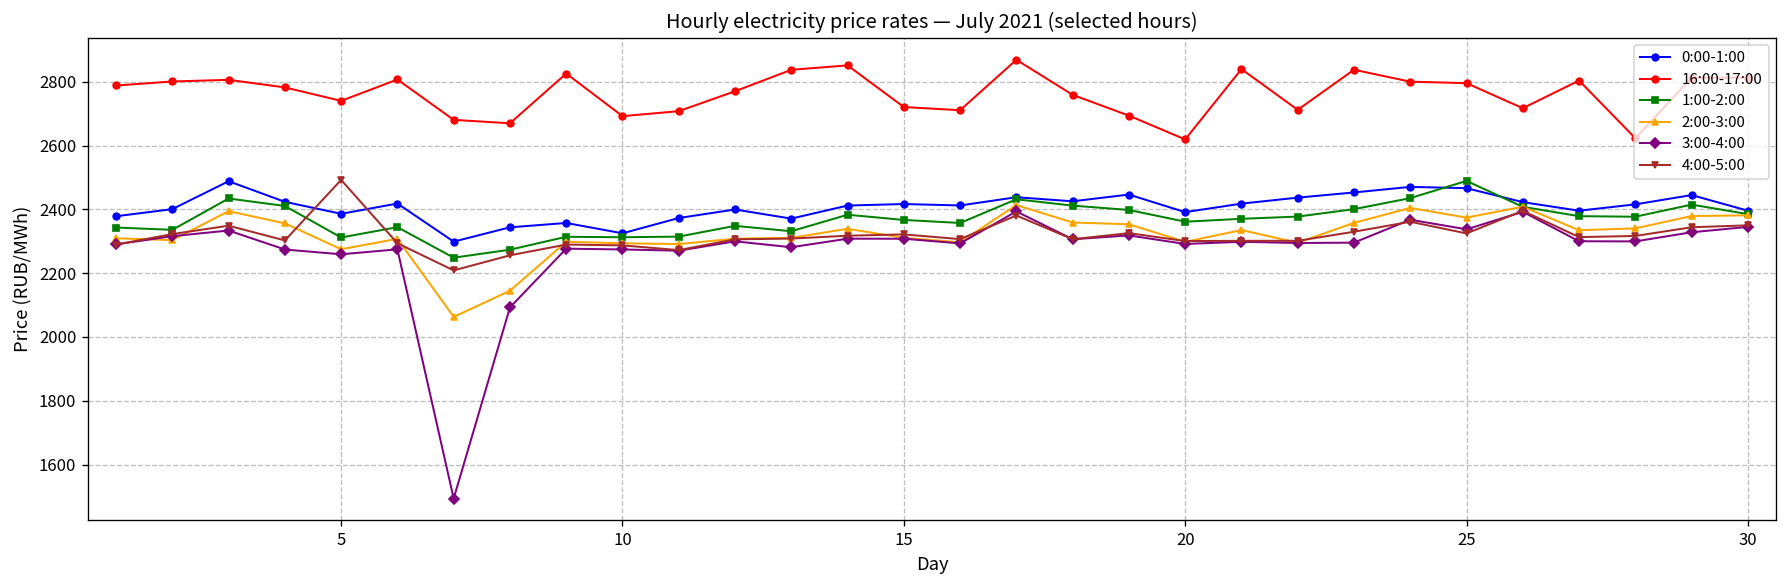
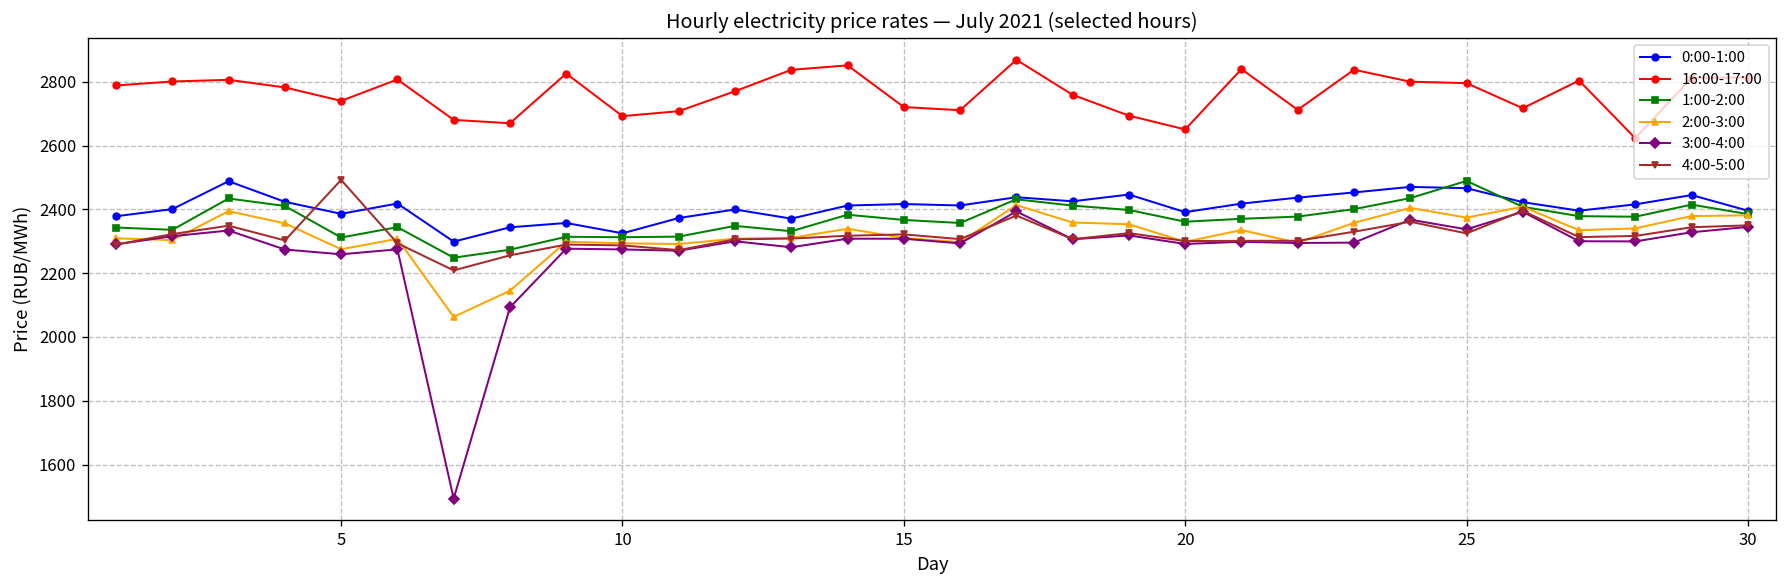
  {
    "0:00-1:00": {
      "5": 2390,
      "10": 2330,
      "15": 2420,
      "20": 2390,
      "25": 2470,
      "30": 2400
    },
    "16:00-17:00": {
      "5": 2740,
      "10": 2690,
      "15": 2720,
-     "20": 2620,
+     "20": 2650,
      "25": 2800
    },
    "1:00-2:00": {
      "5": 2310,
      "10": 2310,
      "15": 2370,
      "20": 2360,
      "25": 2490
    },
    "2:00-3:00": {
      "5": 2280,
      "25": 2370
    },
    "3:00-4:00": {
      "5": 2260,
      "10": 2270,
      "25": 2340
    },
    "4:00-5:00": {
      "5": 2490,
      "15": 2320,
      "25": 2320
    }
  }
